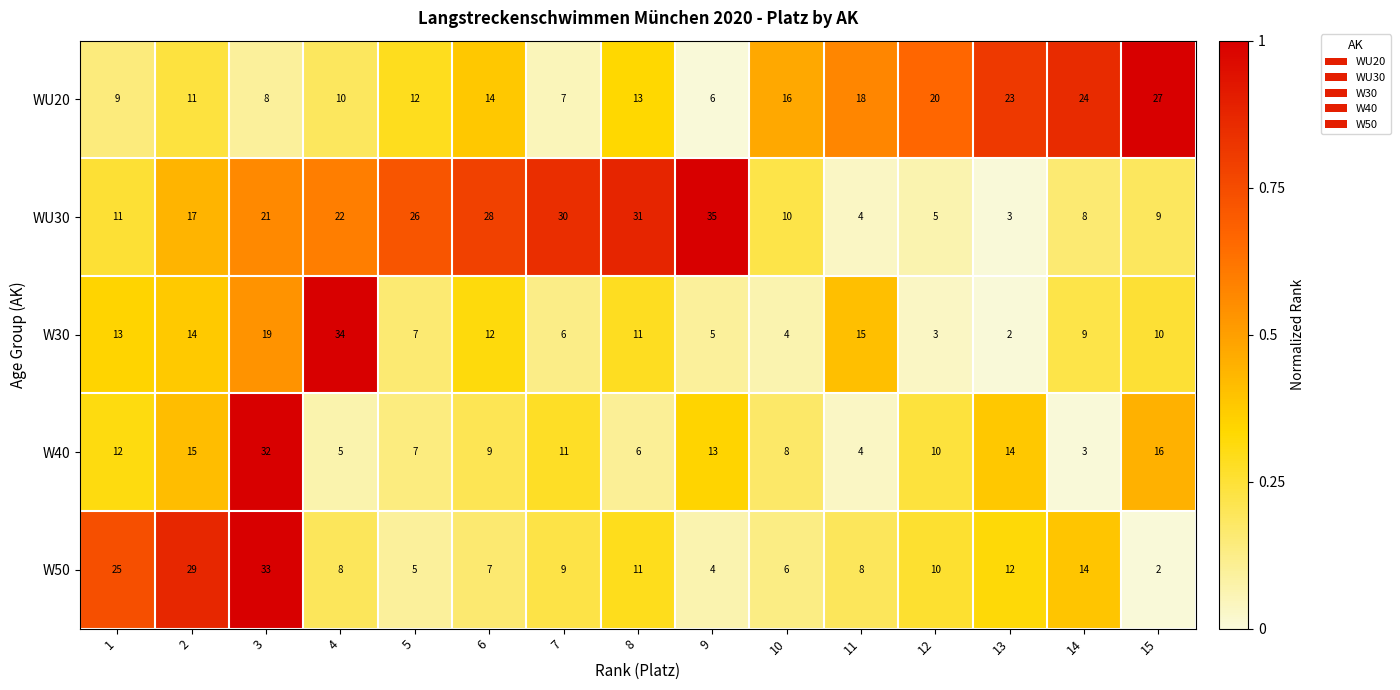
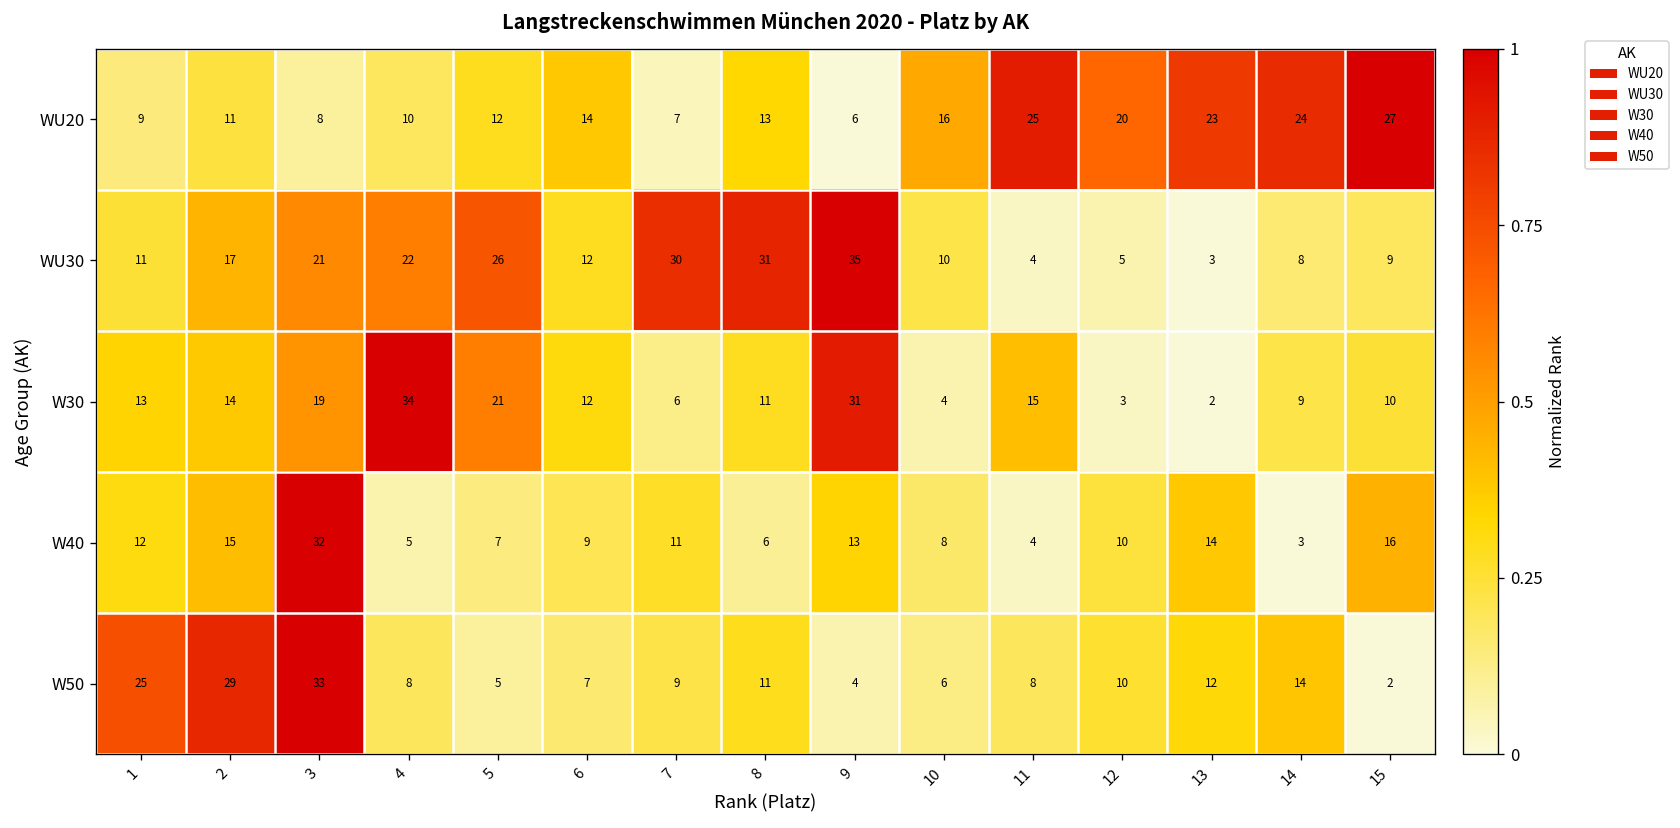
  {
    "WU20": {
      "1": 9,
      "2": 11,
      "3": 8,
      "4": 10,
      "5": 12,
      "6": 14,
      "7": 7,
      "8": 13,
      "9": 6,
      "10": 16,
-     "11": 18,
+     "11": 25,
      "12": 20,
      "13": 23,
      "14": 24,
      "15": 27
    },
    "WU30": {
      "1": 11,
      "2": 17,
      "3": 21,
      "4": 22,
      "5": 26,
-     "6": 28,
+     "6": 12,
      "7": 30,
      "8": 31,
      "9": 35,
      "10": 10,
      "11": 4,
      "12": 5,
      "13": 3,
      "14": 8,
      "15": 9
    },
    "W30": {
      "1": 13,
      "2": 14,
      "3": 19,
      "4": 34,
-     "5": 7,
+     "5": 21,
      "6": 12,
      "7": 6,
      "8": 11,
-     "9": 5,
+     "9": 31,
      "10": 4,
      "11": 15,
      "12": 3,
      "13": 2,
      "14": 9,
      "15": 10
    },
    "W40": {
      "1": 12,
      "2": 15,
      "3": 32,
      "4": 5,
      "5": 7,
      "6": 9,
      "7": 11,
      "8": 6,
      "9": 13,
      "10": 8,
      "11": 4,
      "12": 10,
      "13": 14,
      "14": 3,
      "15": 16
    },
    "W50": {
      "1": 25,
      "2": 29,
      "3": 33,
      "4": 8,
      "5": 5,
      "6": 7,
      "7": 9,
      "8": 11,
      "9": 4,
      "10": 6,
      "11": 8,
      "12": 10,
      "13": 12,
      "14": 14,
      "15": 2
    }
  }
